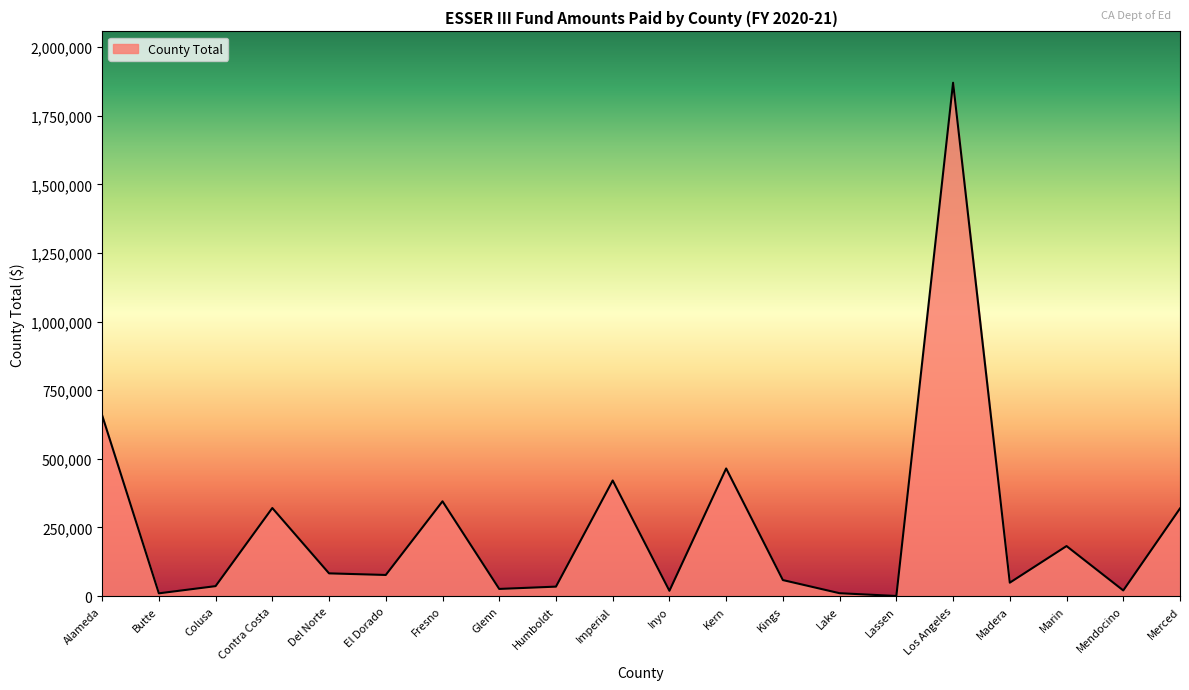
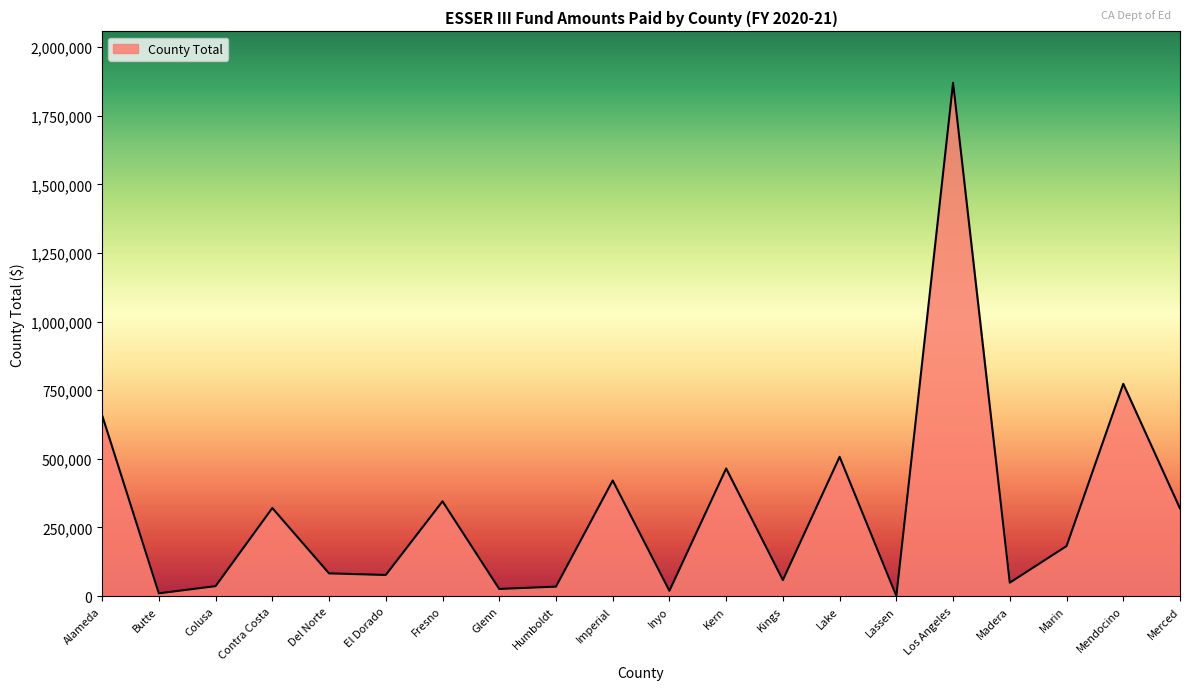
  {
    "Alameda": "660,000",
    "Butte": "10,000",
    "Colusa": "40,000",
    "Contra Costa": "320,000",
    "Del Norte": "80,000",
    "El Dorado": "80,000",
    "Fresno": "350,000",
    "Glenn": "30,000",
    "Humboldt": "30,000",
    "Imperial": "420,000",
    "Inyo": "20,000",
    "Kern": "470,000",
    "Kings": "60,000",
-   "Lake": "10,000",
+   "Lake": "510,000",
    "Lassen": "0",
    "Los Angeles": "1,870,000",
    "Madera": "50,000",
    "Marin": "180,000",
-   "Mendocino": "20,000",
+   "Mendocino": "770,000",
    "Merced": "320,000"
  }
